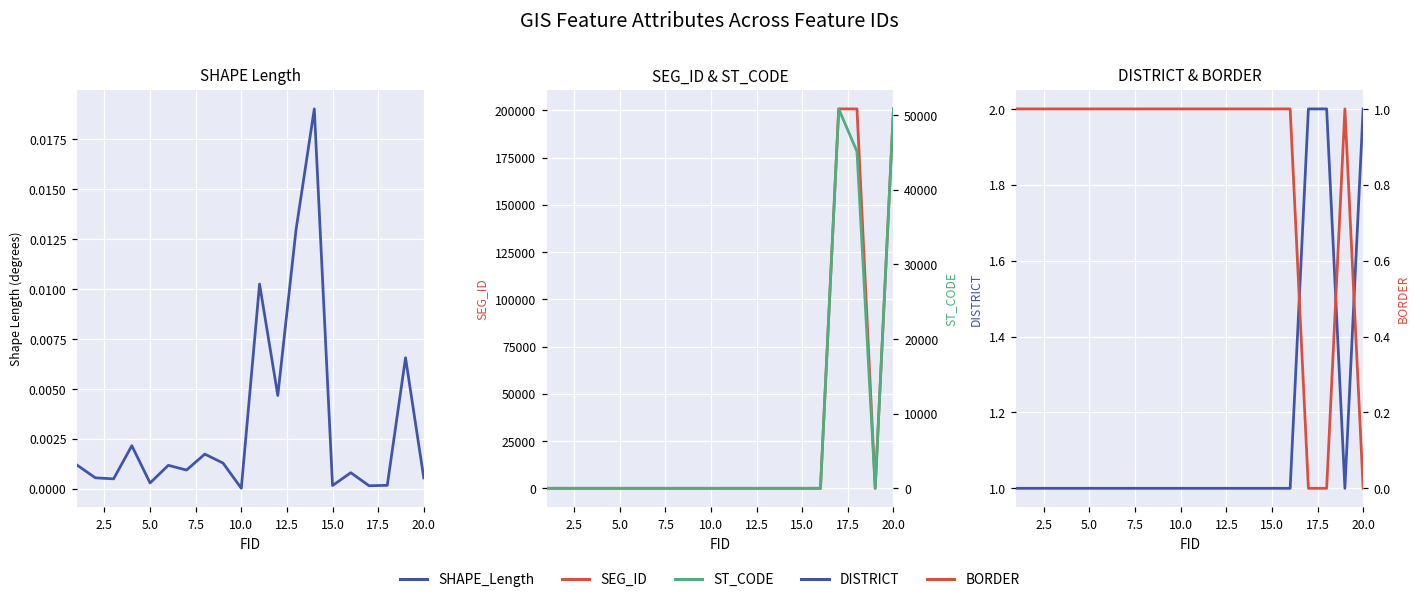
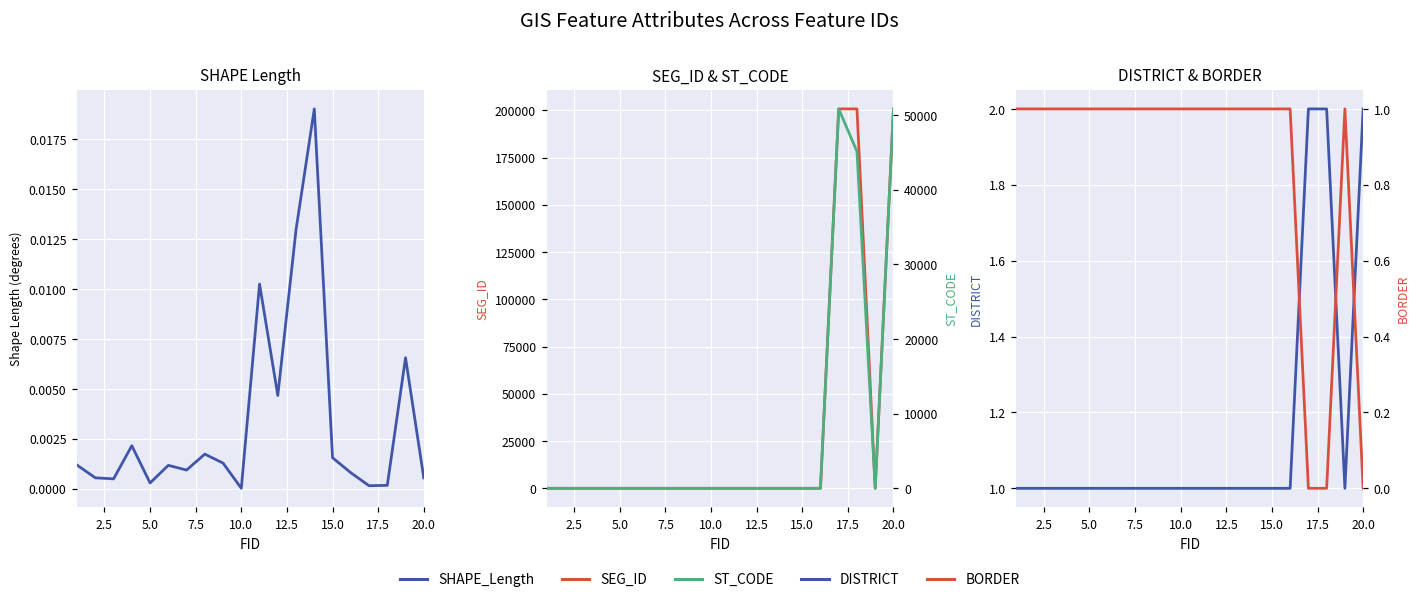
  {
    "SHAPE Length": {
      "5.0": 0.0003,
      "10.0": 0.0000,
-     "15.0": 0.0002,
+     "15.0": 0.0016,
      "20.0": 0.0005
    }
  }
